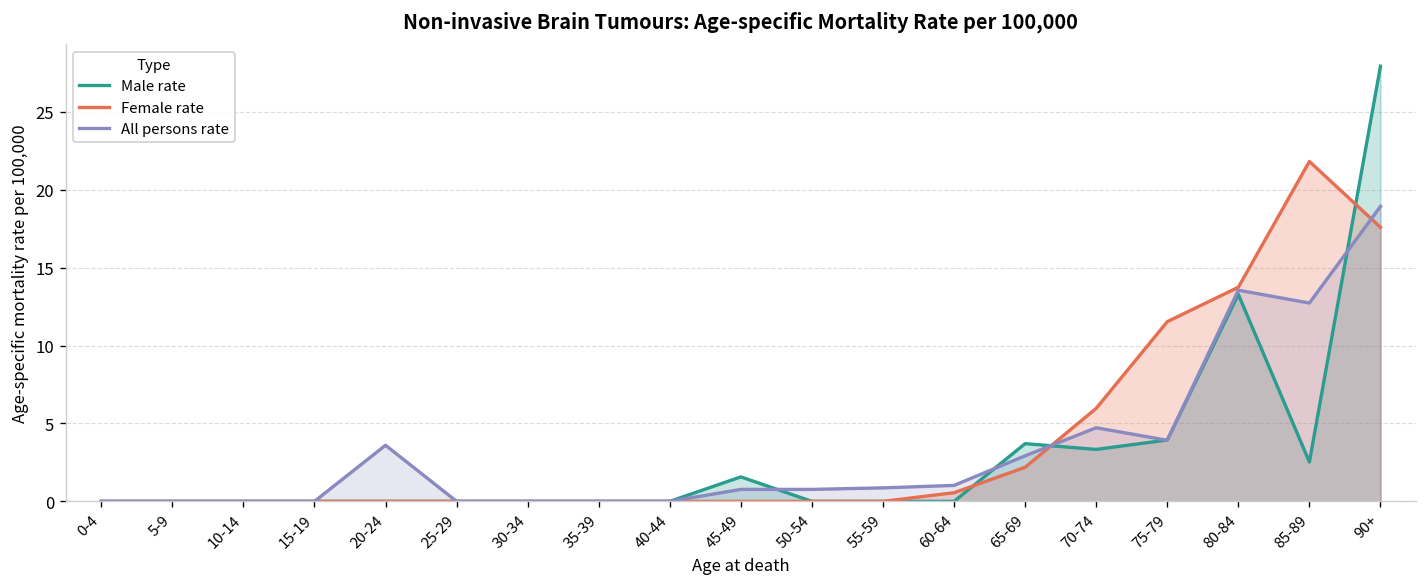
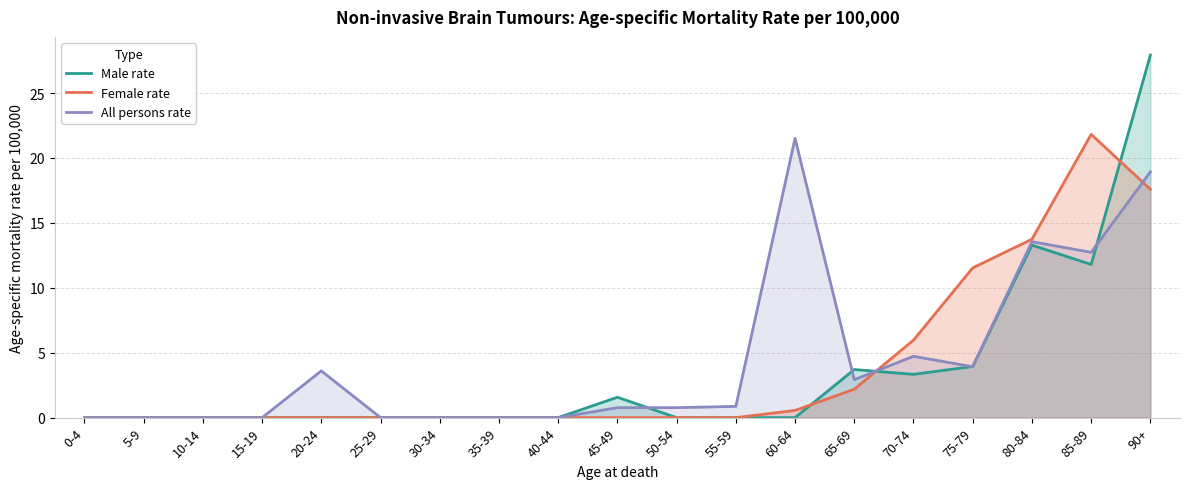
  {
    "Male rate": {
      "45-49": 1.6,
      "60-64": 0.0,
      "65-69": 3.7,
      "70-74": 3.3,
      "80-84": 13.3,
-     "85-89": 2.5,
+     "85-89": 11.8,
      "90+": 27.9
    },
    "Female rate": {
      "45-49": 0.0,
      "60-64": 0.6,
      "65-69": 2.2,
      "70-74": 6.0,
      "75-79": 11.5,
      "85-89": 21.8,
      "90+": 17.6
    },
    "All persons rate": {
      "20-24": 3.6,
      "45-49": 0.8,
      "50-54": 0.8,
      "55-59": 0.9,
-     "60-64": 1.0,
+     "60-64": 21.5,
      "65-69": 2.9,
      "70-74": 4.7,
      "85-89": 12.7,
      "90+": 18.9
    }
  }
